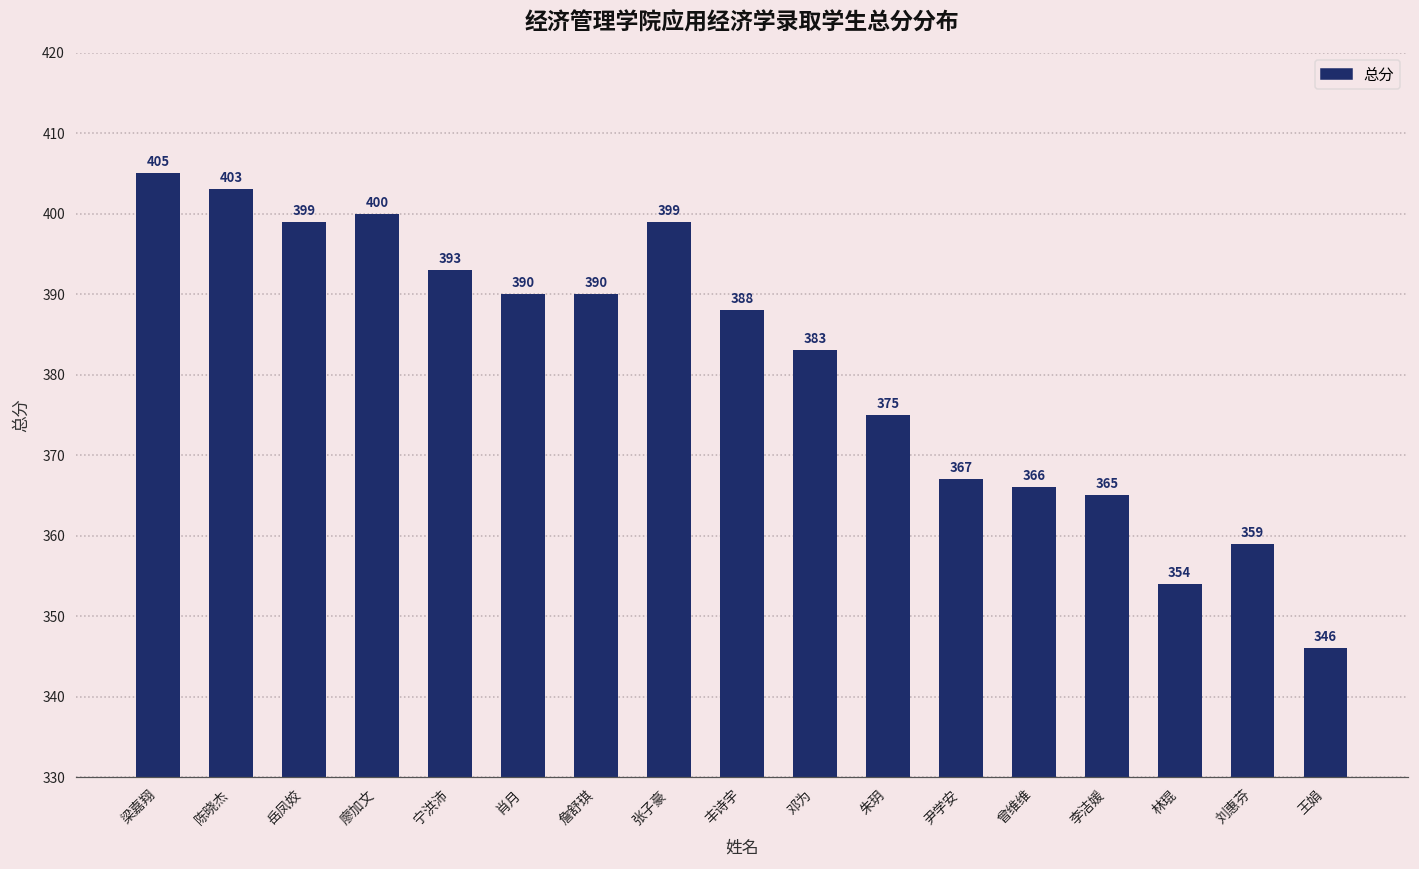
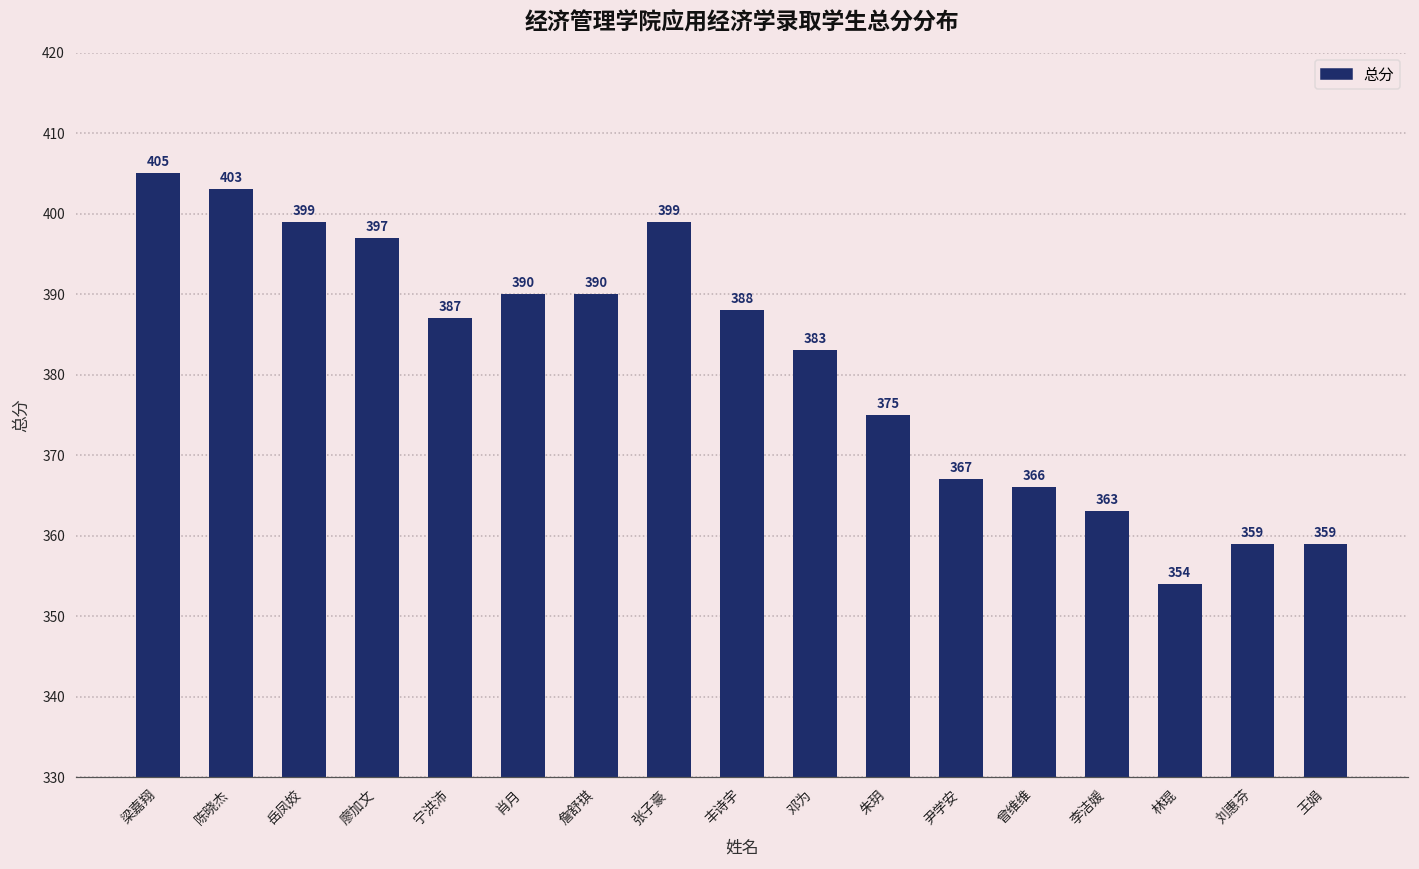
  {
    "梁嘉翔": 405,
    "陈晓杰": 403,
    "岳凤姣": 399,
-   "廖加文": 400,
-   "宁洪沛": 393,
+   "廖加文": 397,
+   "宁洪沛": 387,
    "肖月": 390,
    "詹舒琪": 390,
    "张子豪": 399,
    "丰诗宇": 388,
    "邓为": 383,
    "朱玥": 375,
    "尹学安": 367,
    "曾维维": 366,
-   "李洁媛": 365,
+   "李洁媛": 363,
    "林琨": 354,
    "刘惠芬": 359,
-   "王娟": 346
+   "王娟": 359
  }
